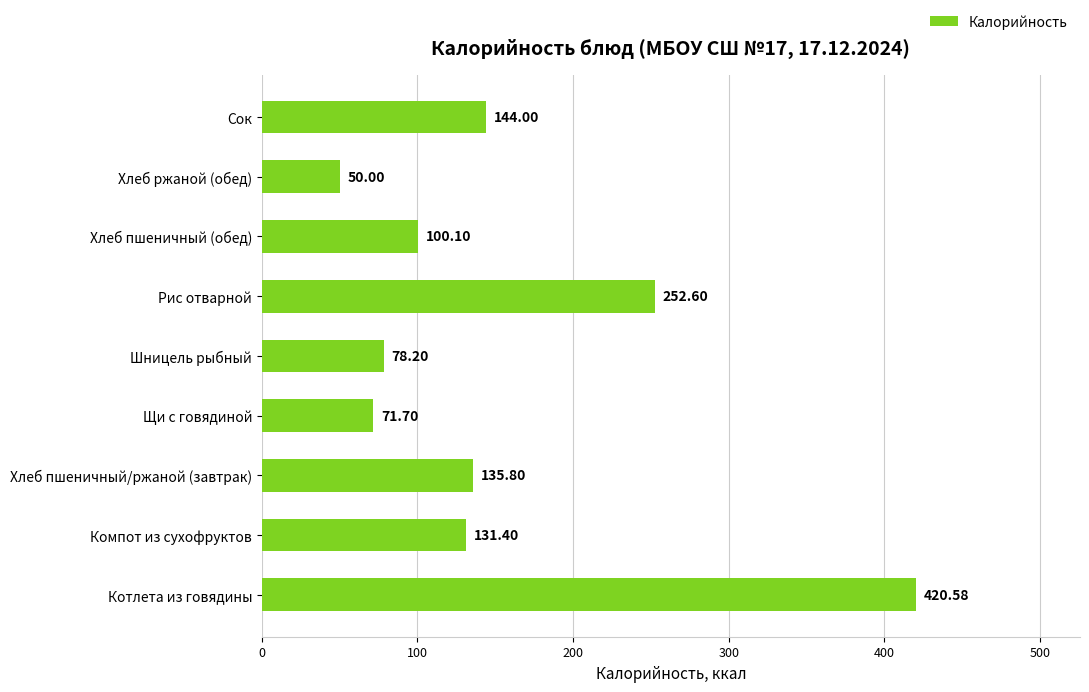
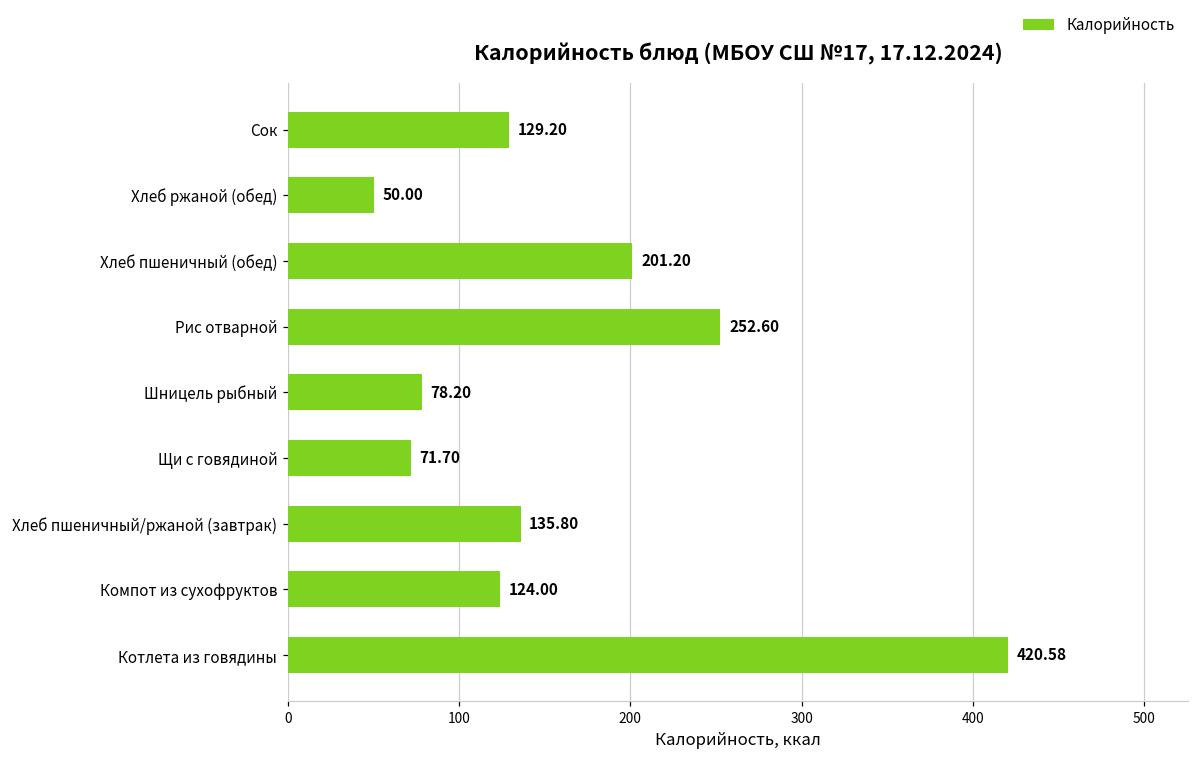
  {
-   "Сок": 144.00,
+   "Сок": 129.20,
    "Хлеб ржаной (обед)": 50.00,
-   "Хлеб пшеничный (обед)": 100.10,
+   "Хлеб пшеничный (обед)": 201.20,
    "Рис отварной": 252.60,
    "Шницель рыбный": 78.20,
    "Щи с говядиной": 71.70,
    "Хлеб пшеничный/ржаной (завтрак)": 135.80,
-   "Компот из сухофруктов": 131.40,
+   "Компот из сухофруктов": 124.00,
    "Котлета из говядины": 420.58
  }
